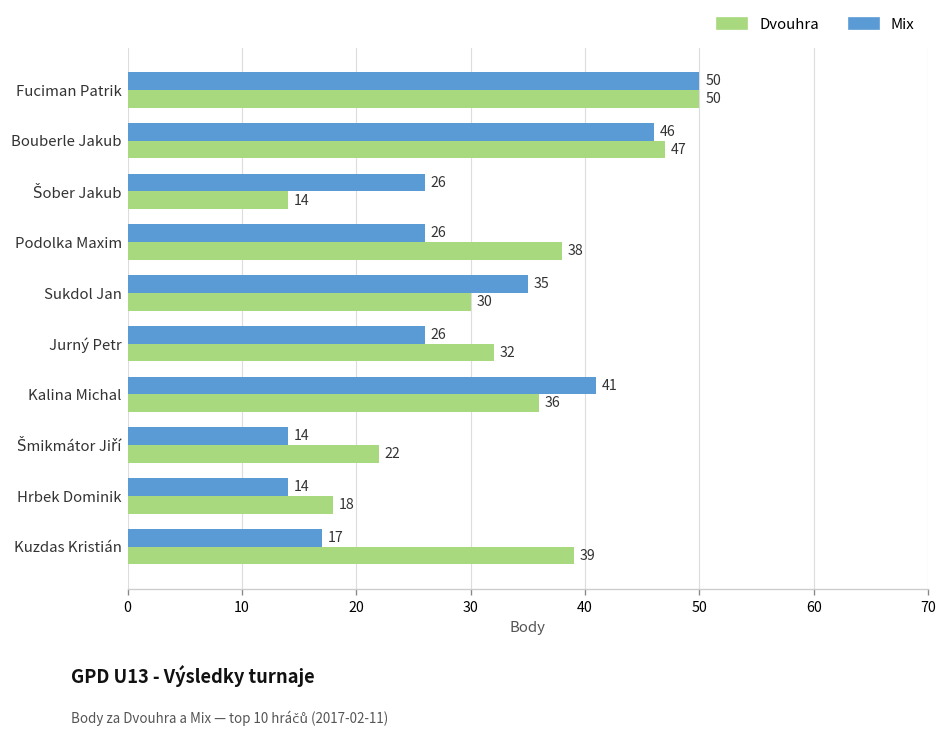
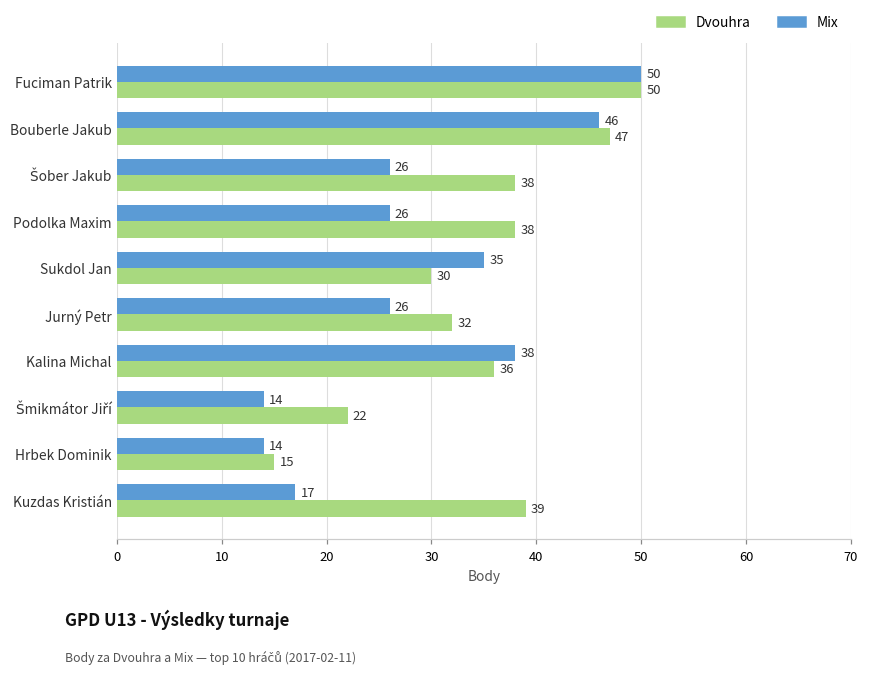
  {
    "Dvouhra": {
      "Fuciman Patrik": 50,
      "Bouberle Jakub": 47,
-     "Šober Jakub": 14,
+     "Šober Jakub": 38,
      "Podolka Maxim": 38,
      "Sukdol Jan": 30,
      "Jurný Petr": 32,
      "Kalina Michal": 36,
      "Šmikmátor Jiří": 22,
-     "Hrbek Dominik": 18,
+     "Hrbek Dominik": 15,
      "Kuzdas Kristián": 39
    },
    "Mix": {
      "Fuciman Patrik": 50,
      "Bouberle Jakub": 46,
      "Šober Jakub": 26,
      "Podolka Maxim": 26,
      "Sukdol Jan": 35,
      "Jurný Petr": 26,
-     "Kalina Michal": 41,
+     "Kalina Michal": 38,
      "Šmikmátor Jiří": 14,
      "Hrbek Dominik": 14,
      "Kuzdas Kristián": 17
    }
  }
